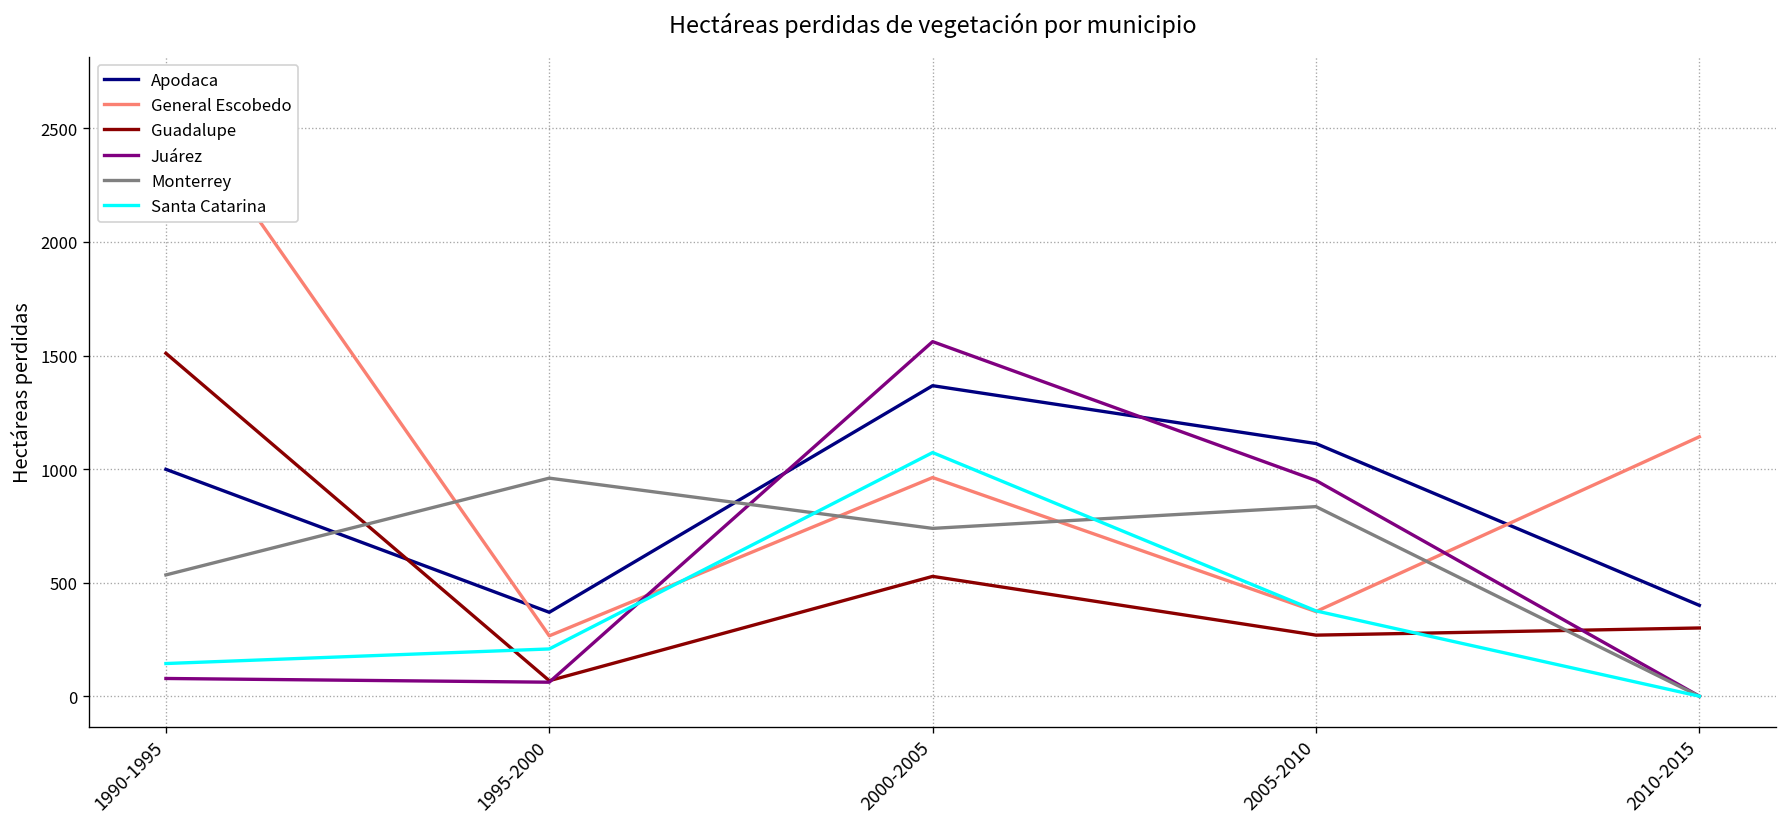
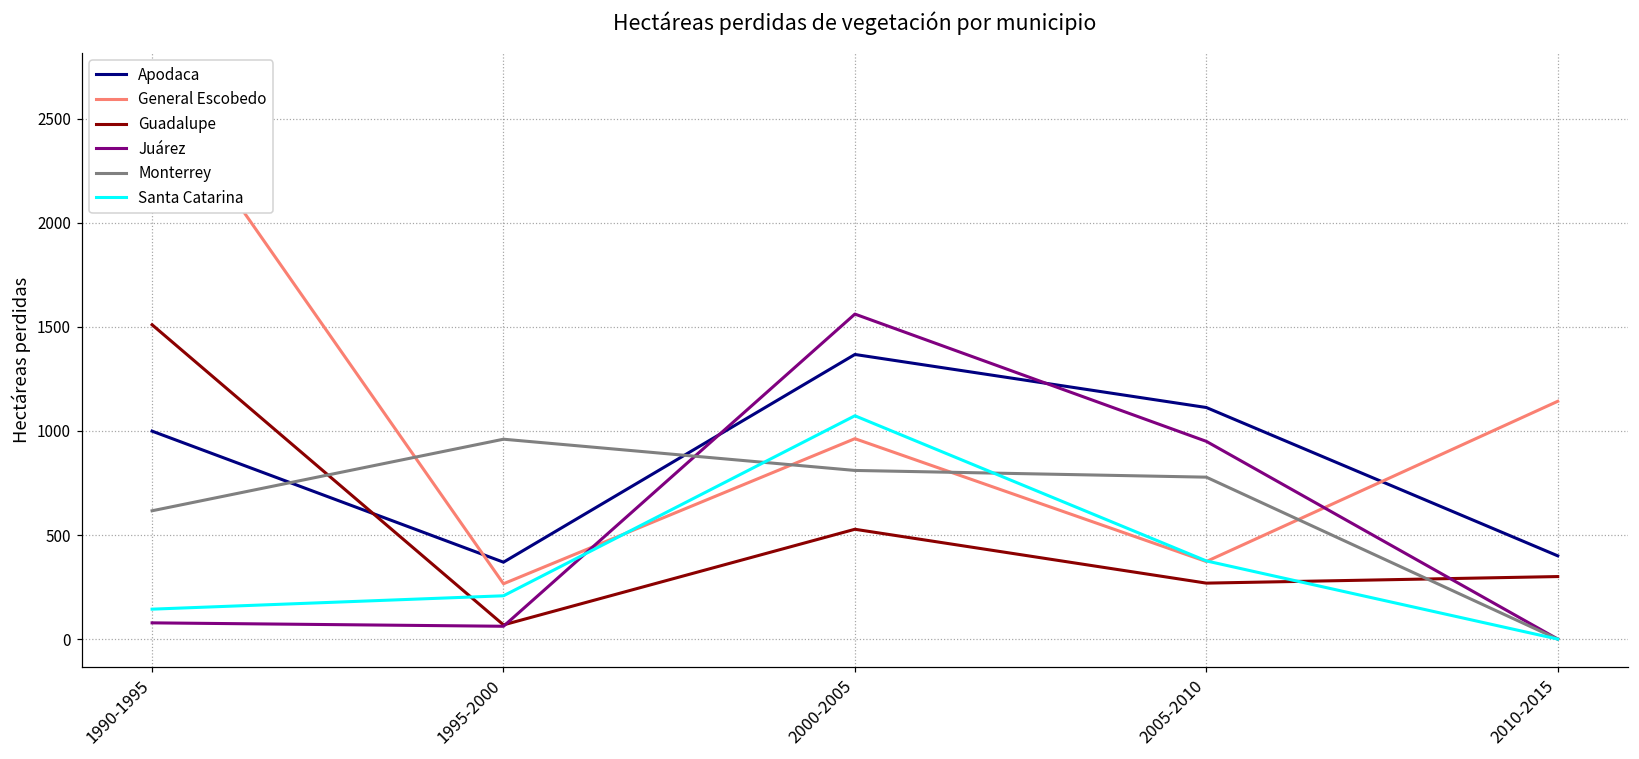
  {
    "Apodaca": {
      "1990-1995": 1000,
      "1995-2000": 370,
      "2000-2005": 1370,
      "2005-2010": 1110,
      "2010-2015": 400
    },
    "General Escobedo": {
      "1995-2000": 270,
      "2000-2005": 960,
      "2010-2015": 1140
    },
    "Guadalupe": {
      "1990-1995": 1510,
      "2000-2005": 530,
      "2005-2010": 270,
      "2010-2015": 300
    },
    "Juárez": {
      "1990-1995": 80,
      "2000-2005": 1560,
      "2005-2010": 950
    },
    "Monterrey": {
-     "1990-1995": 530,
+     "1990-1995": 620,
      "1995-2000": 960,
-     "2000-2005": 740,
-     "2005-2010": 830
+     "2000-2005": 810,
+     "2005-2010": 780
    },
    "Santa Catarina": {
      "1990-1995": 140,
      "1995-2000": 210,
      "2000-2005": 1070
    }
  }
